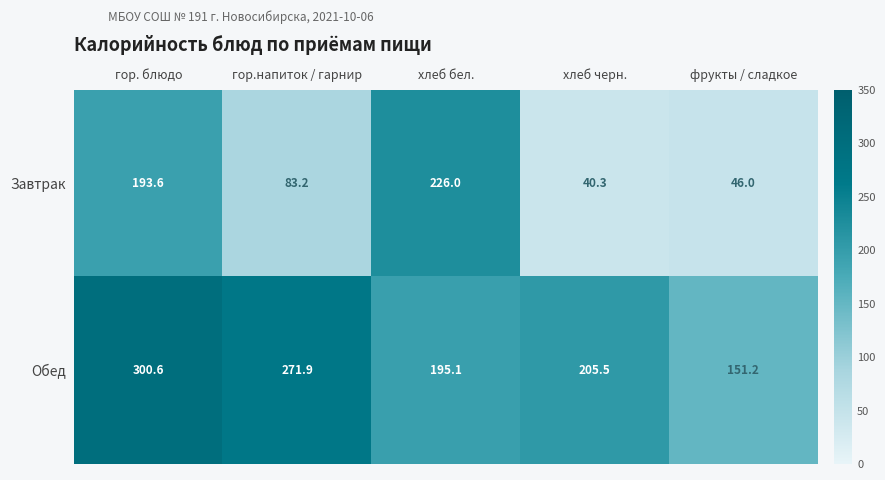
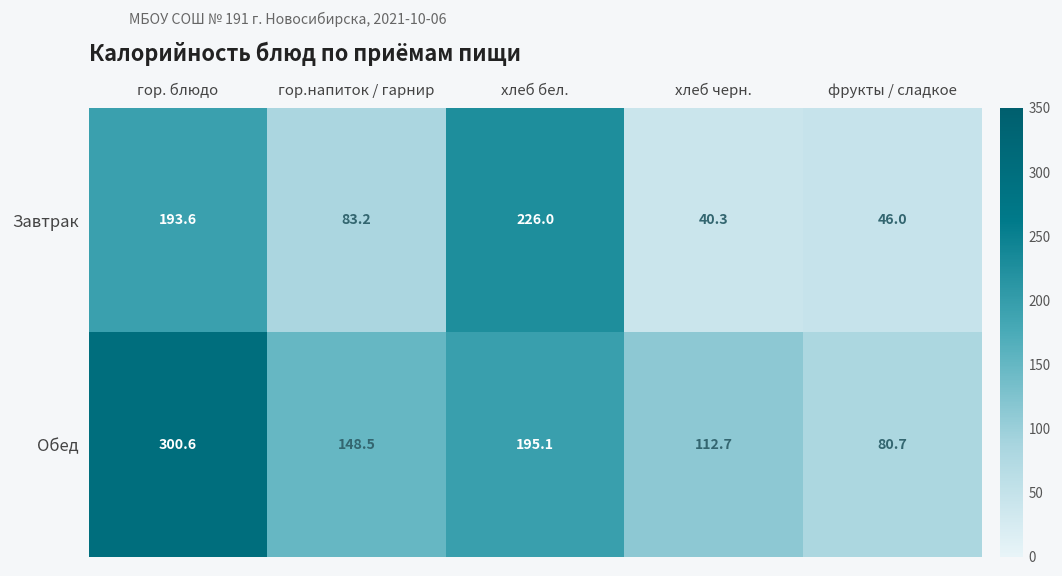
  {
    "Завтрак": {
      "гор. блюдо": 193.6,
      "гор.напиток / гарнир": 83.2,
      "хлеб бел.": 226.0,
      "хлеб черн.": 40.3,
      "фрукты / сладкое": 46.0
    },
    "Обед": {
      "гор. блюдо": 300.6,
-     "гор.напиток / гарнир": 271.9,
+     "гор.напиток / гарнир": 148.5,
      "хлеб бел.": 195.1,
-     "хлеб черн.": 205.5,
-     "фрукты / сладкое": 151.2
+     "хлеб черн.": 112.7,
+     "фрукты / сладкое": 80.7
    }
  }
